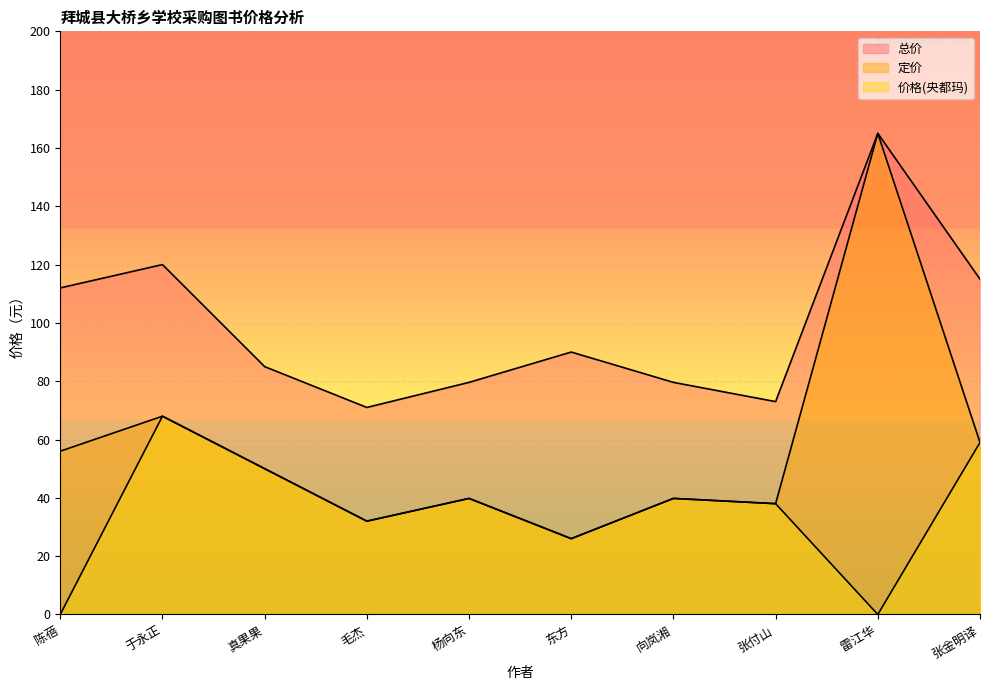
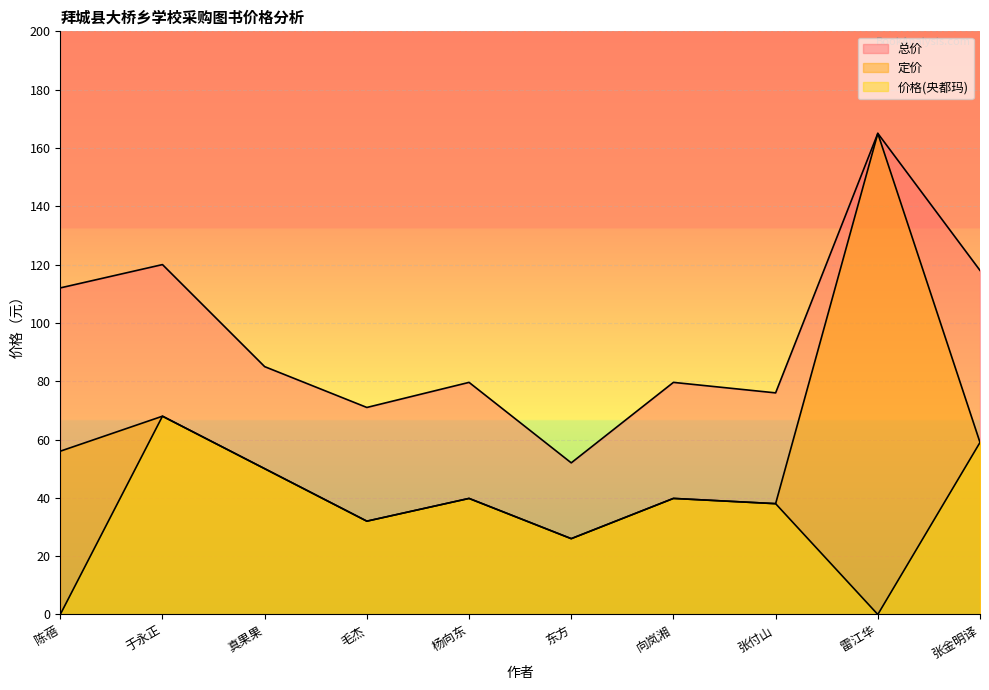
  {
    "总价": {
      "陈蓓": 112,
      "于永正": 120,
      "真果果": 85,
      "毛杰": 71,
      "杨向东": 80,
-     "东方": 90,
+     "东方": 52,
      "向岚湘": 80,
-     "张付山": 73,
-     "张金明译": 115
+     "张付山": 76,
+     "张金明译": 118
    }
  }
